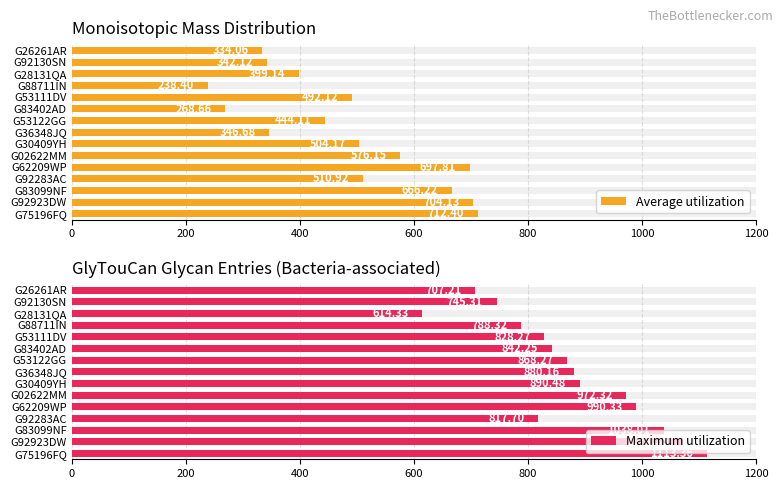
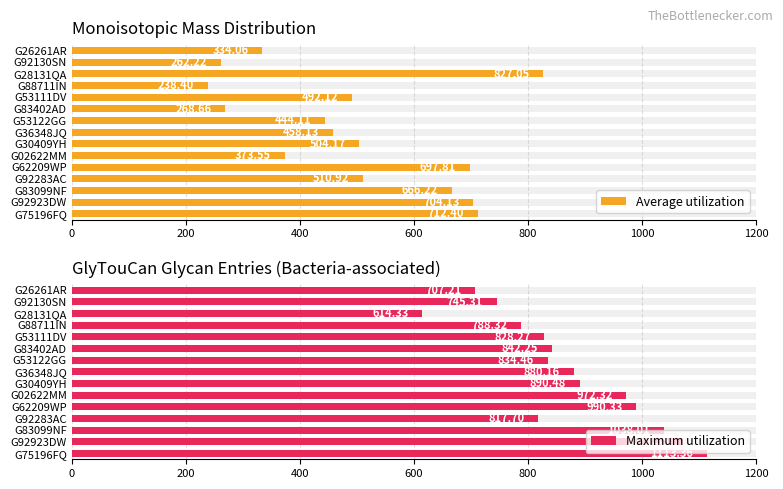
  {
    "Monoisotopic Mass Distribution": {
      "Average utilization": {
-       "G92130SN": 340,
-       "G28131QA": 400,
-       "G36348JQ": 350,
-       "G02622MM": 580
+       "G92130SN": 260,
+       "G28131QA": 830,
+       "G36348JQ": 460,
+       "G02622MM": 370
      }
    },
    "GlyTouCan Glycan Entries (Bacteria-associated)": {
      "Maximum utilization": {
-       "G53122GG": 870
+       "G53122GG": 830
      }
    }
  }
